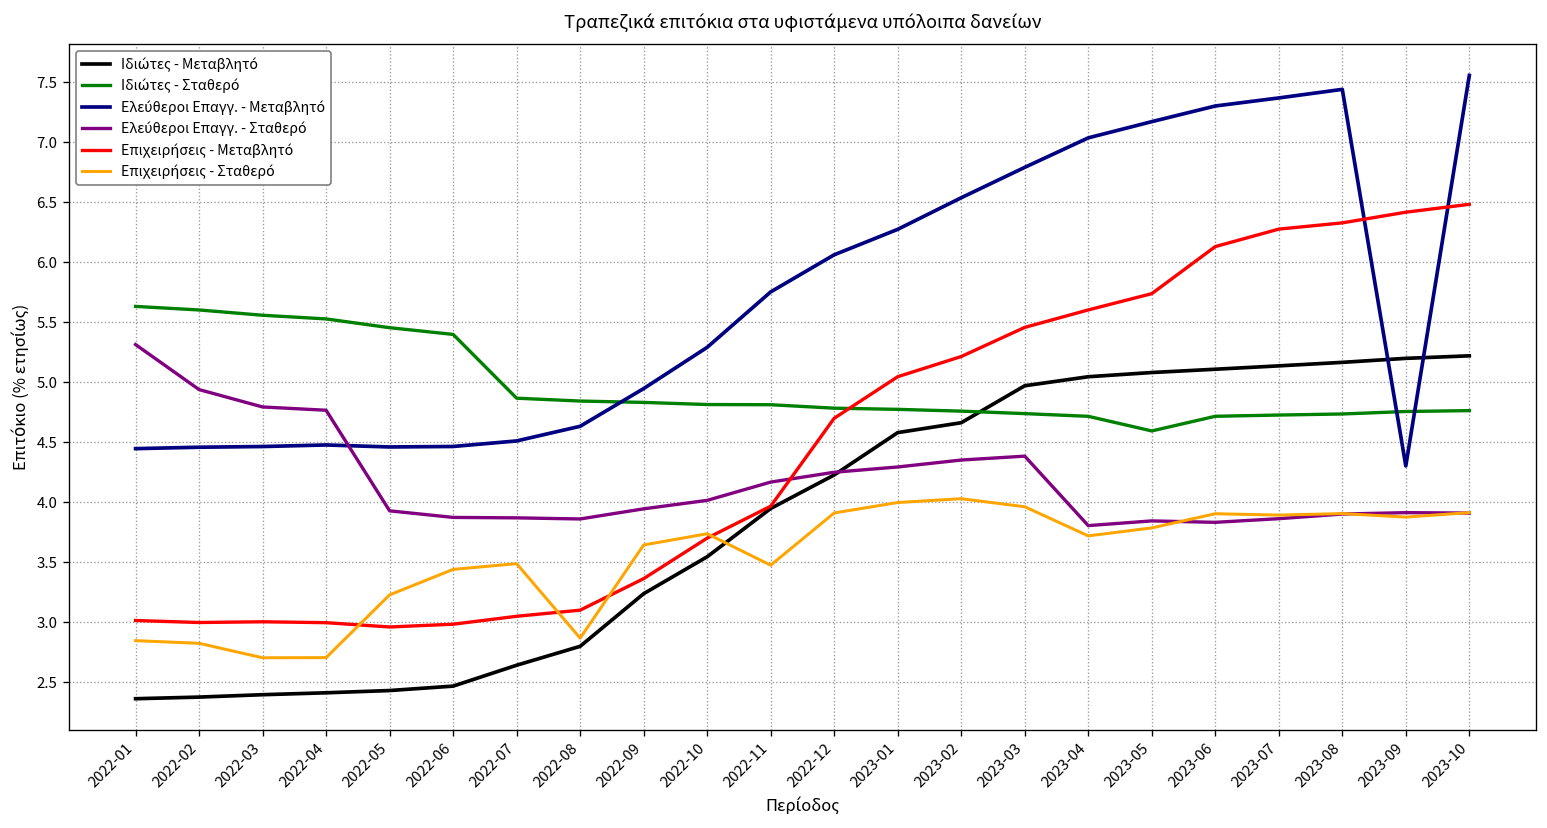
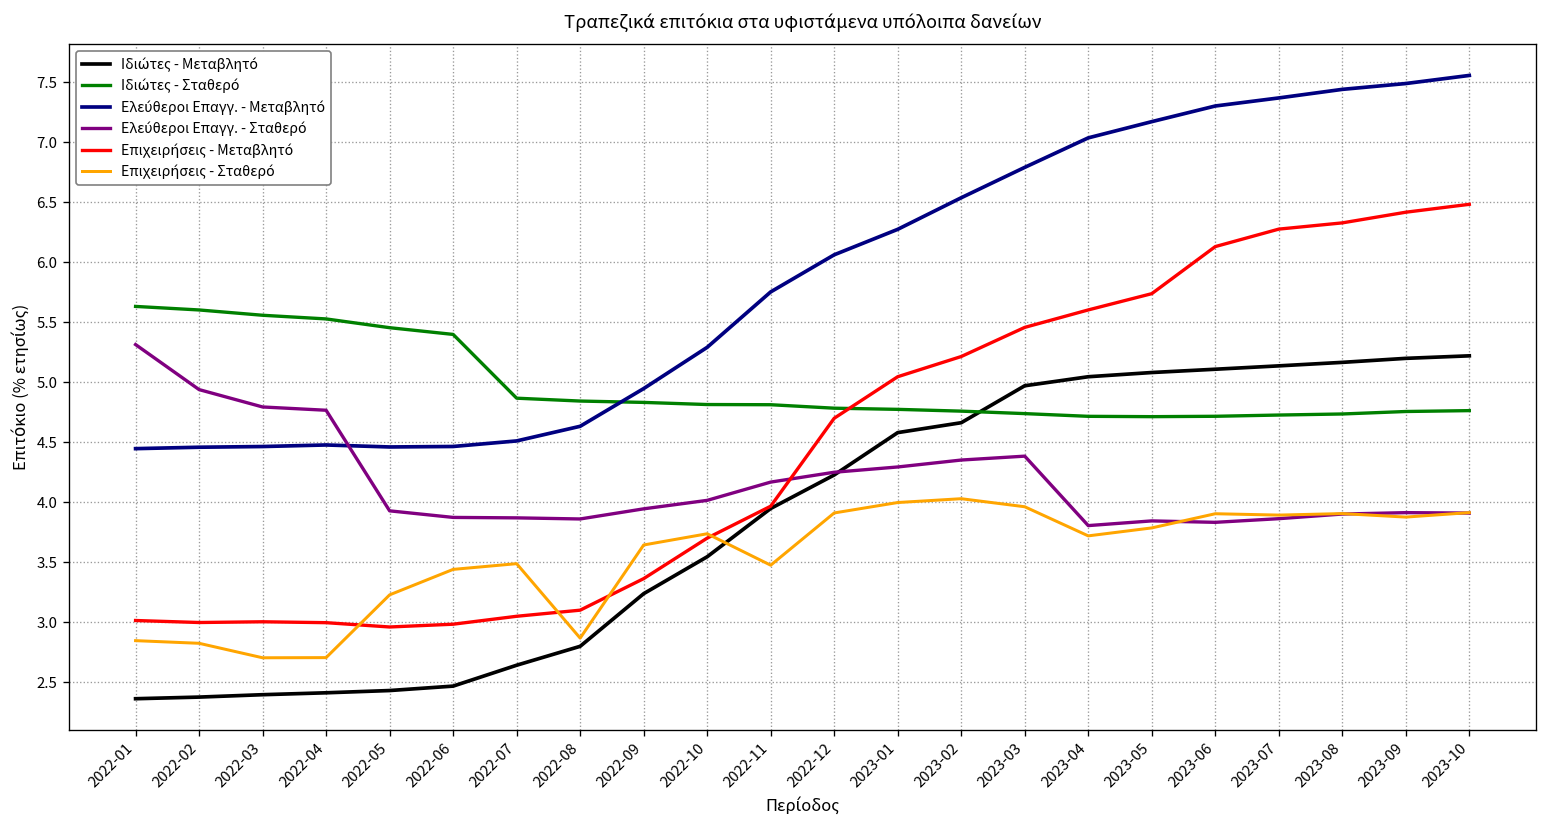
  {
    "Ιδιώτες - Μεταβλητό": {
      "2022-01": 2.4,
      "2022-02": 2.4,
      "2022-03": 2.4,
      "2022-04": 2.4,
      "2022-05": 2.4,
      "2022-06": 2.5,
      "2022-07": 2.6,
      "2022-08": 2.8,
      "2022-09": 3.2,
      "2022-10": 3.5,
      "2023-01": 4.6,
      "2023-02": 4.7,
      "2023-03": 5.0,
      "2023-04": 5.0,
      "2023-05": 5.1,
      "2023-06": 5.1,
      "2023-07": 5.1,
      "2023-08": 5.2,
      "2023-09": 5.2,
      "2023-10": 5.2
    },
    "Ιδιώτες - Σταθερό": {
      "2022-01": 5.6,
      "2022-02": 5.6,
      "2022-03": 5.6,
      "2022-04": 5.5,
      "2022-05": 5.5,
      "2022-06": 5.4,
      "2022-07": 4.9,
      "2022-08": 4.8,
      "2022-09": 4.8,
      "2022-10": 4.8,
      "2022-11": 4.8,
      "2022-12": 4.8,
      "2023-01": 4.8,
      "2023-02": 4.8,
      "2023-03": 4.7,
      "2023-04": 4.7,
-     "2023-05": 4.6,
+     "2023-05": 4.7,
      "2023-06": 4.7,
      "2023-07": 4.7,
      "2023-08": 4.7,
      "2023-09": 4.8,
      "2023-10": 4.8
    },
    "Ελεύθεροι Επαγγ. - Μεταβλητό": {
      "2022-01": 4.4,
      "2022-02": 4.5,
      "2022-03": 4.5,
      "2022-04": 4.5,
      "2022-05": 4.5,
      "2022-06": 4.5,
      "2022-07": 4.5,
      "2022-08": 4.6,
      "2022-09": 4.9,
      "2022-10": 5.3,
      "2022-11": 5.8,
      "2022-12": 6.1,
      "2023-01": 6.3,
      "2023-02": 6.5,
      "2023-03": 6.8,
      "2023-04": 7.0,
      "2023-05": 7.2,
      "2023-06": 7.3,
      "2023-07": 7.4,
      "2023-08": 7.4,
-     "2023-09": 4.3,
+     "2023-09": 7.5,
      "2023-10": 7.6
    },
    "Ελεύθεροι Επαγγ. - Σταθερό": {
      "2022-01": 5.3,
      "2022-02": 4.9,
      "2022-03": 4.8,
      "2022-04": 4.8,
      "2022-05": 3.9,
      "2022-06": 3.9,
      "2022-07": 3.9,
      "2022-08": 3.9,
      "2022-09": 3.9,
      "2022-10": 4.0,
      "2022-11": 4.2,
      "2023-01": 4.3,
      "2023-02": 4.4,
      "2023-03": 4.4,
      "2023-04": 3.8,
      "2023-05": 3.8,
      "2023-06": 3.8,
      "2023-07": 3.9,
      "2023-09": 3.9
    },
    "Επιχειρήσεις - Μεταβλητό": {
      "2022-01": 3.0,
      "2022-02": 3.0,
      "2022-03": 3.0,
      "2022-04": 3.0,
      "2022-05": 3.0,
      "2022-06": 3.0,
      "2022-07": 3.0,
      "2022-08": 3.1,
      "2022-09": 3.4,
      "2022-10": 3.7,
      "2022-12": 4.7,
      "2023-01": 5.0,
      "2023-02": 5.2,
      "2023-03": 5.5,
      "2023-04": 5.6,
      "2023-05": 5.7,
      "2023-06": 6.1,
      "2023-07": 6.3,
      "2023-08": 6.3,
      "2023-09": 6.4,
      "2023-10": 6.5
    },
    "Επιχειρήσεις - Σταθερό": {
      "2022-01": 2.8,
      "2022-02": 2.8,
      "2022-03": 2.7,
      "2022-04": 2.7,
      "2022-05": 3.2,
      "2022-06": 3.4,
      "2022-07": 3.5,
      "2022-08": 2.9,
      "2022-09": 3.6,
      "2022-10": 3.7,
      "2022-11": 3.5,
      "2022-12": 3.9,
      "2023-01": 4.0,
      "2023-02": 4.0,
      "2023-03": 4.0,
      "2023-04": 3.7,
      "2023-05": 3.8,
      "2023-06": 3.9,
      "2023-07": 3.9,
      "2023-09": 3.9
    }
  }
